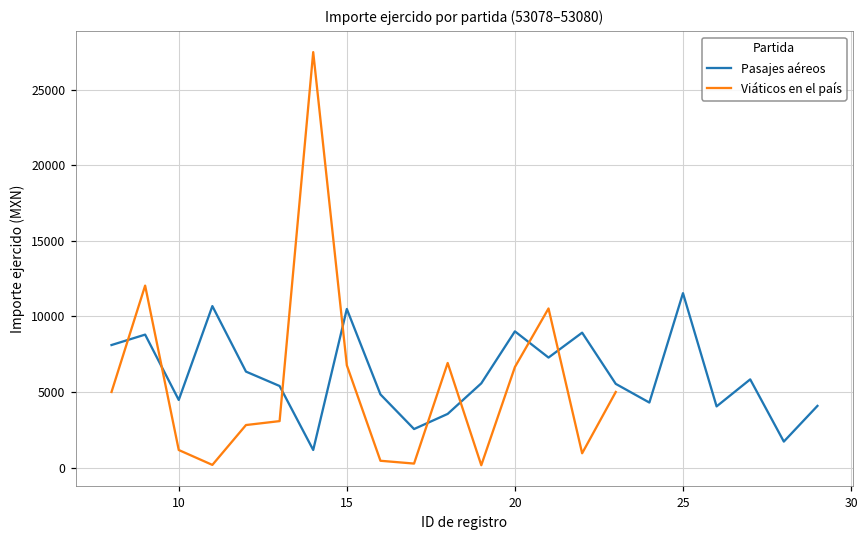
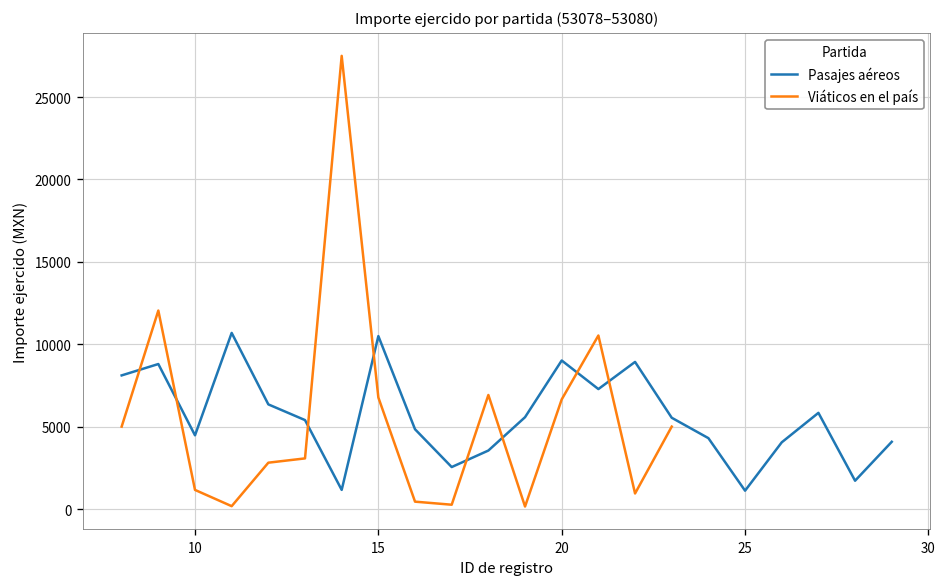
  {
    "Pasajes aéreos": {
      "10": 4500,
      "15": 10500,
      "20": 9000,
-     "25": 11500
+     "25": 1100
    },
    "Viáticos en el país": {
      "10": 1200,
      "15": 6800,
      "20": 6700
    }
  }
